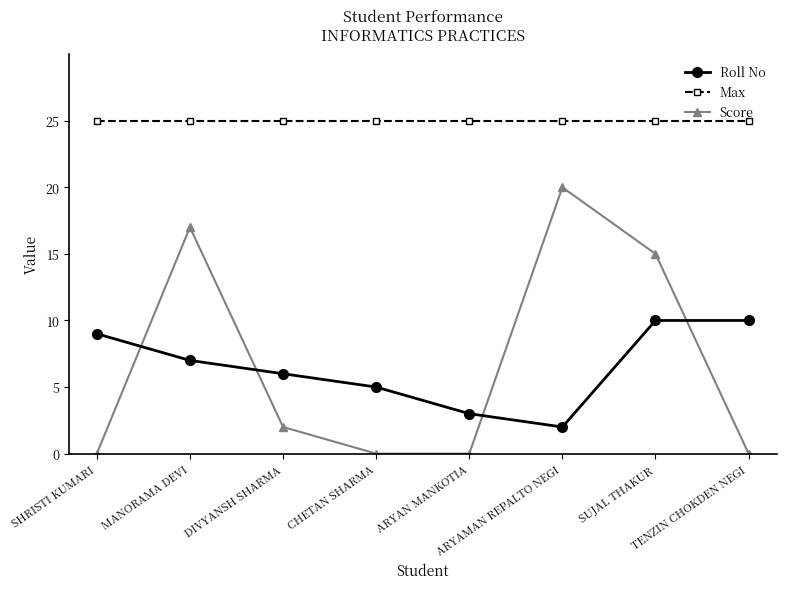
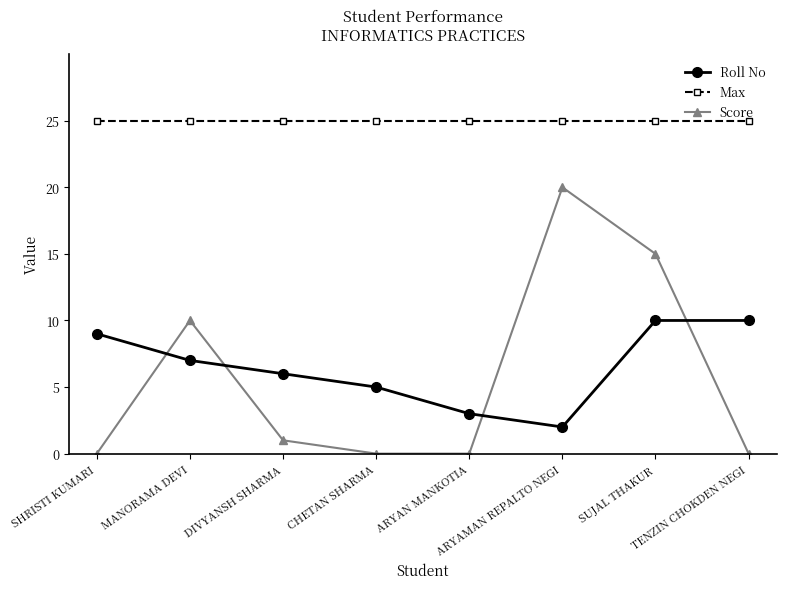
  {
    "Score": {
      "SHRISTI KUMARI": 0,
-     "MANORAMA DEVI": 17,
-     "DIVYANSH SHARMA": 2,
+     "MANORAMA DEVI": 10,
+     "DIVYANSH SHARMA": 1,
      "CHETAN SHARMA": 0,
      "ARYAN MANKOTIA": 0,
      "ARYAMAN REPALTO NEGI": 20,
      "SUJAL THAKUR": 15,
      "TENZIN CHOKDEN NEGI": 0
    }
  }
